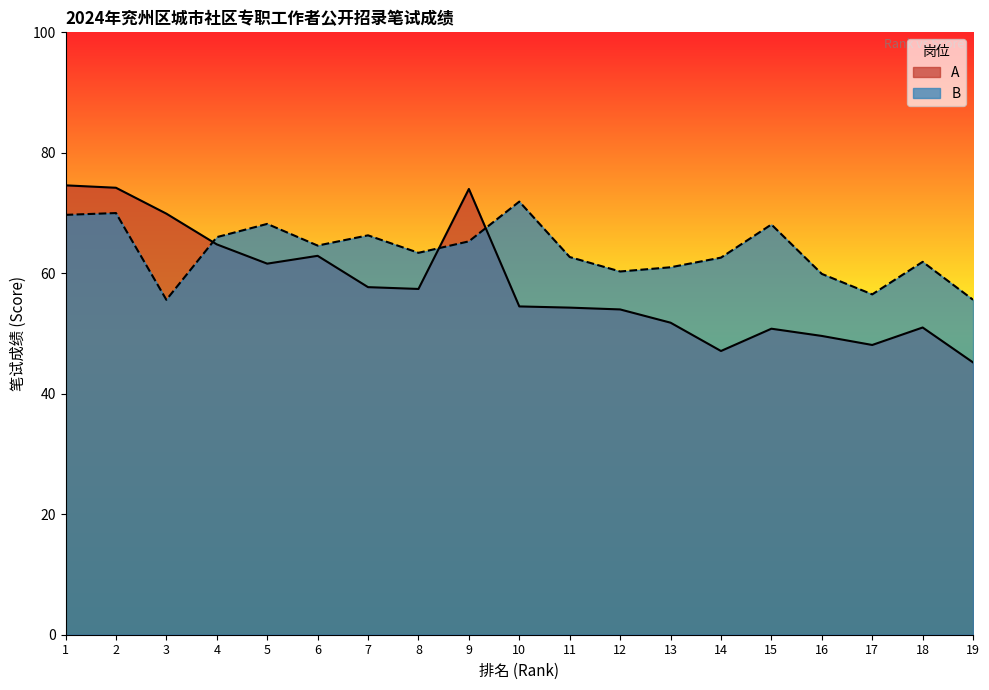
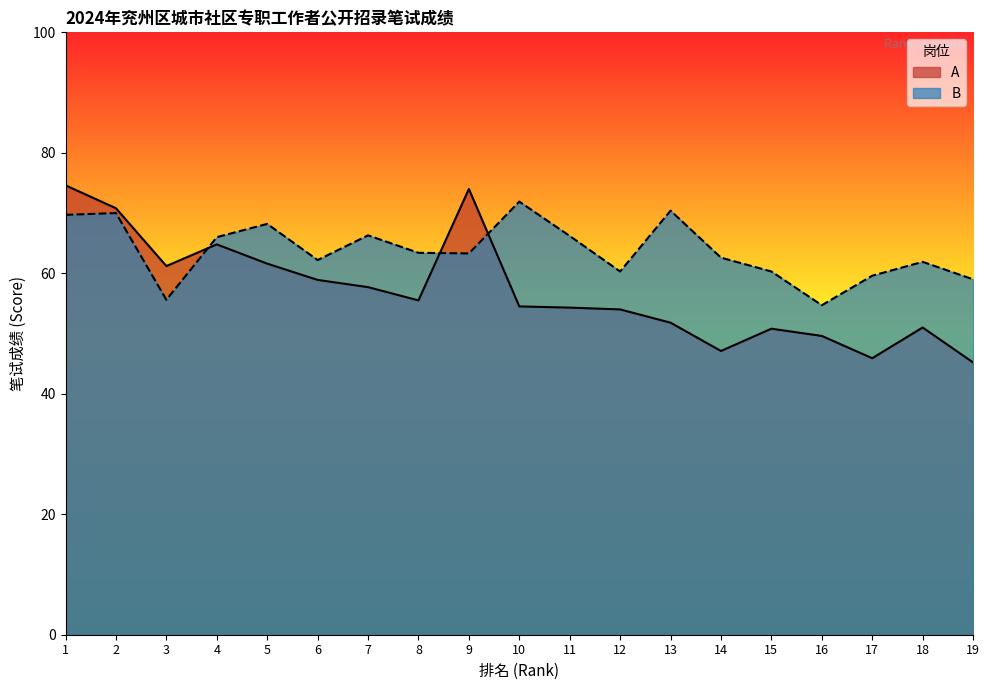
  {
    "A": {
      "1": 75,
-     "2": 74,
-     "3": 70,
+     "2": 71,
+     "3": 61,
      "4": 65,
      "5": 62,
-     "6": 63,
+     "6": 59,
      "7": 58,
-     "8": 57,
+     "8": 56,
      "9": 74,
      "10": 55,
      "11": 54,
      "12": 54,
      "13": 52,
      "14": 47,
      "15": 51,
      "16": 50,
-     "17": 48,
+     "17": 46,
      "18": 51,
      "19": 45
    },
    "B": {
      "1": 70,
      "2": 70,
      "3": 56,
      "4": 66,
      "5": 68,
-     "6": 65,
+     "6": 62,
      "7": 66,
      "8": 63,
-     "9": 65,
+     "9": 63,
      "10": 72,
-     "11": 63,
+     "11": 66,
      "12": 60,
-     "13": 61,
+     "13": 70,
      "14": 63,
-     "15": 68,
-     "16": 60,
-     "17": 57,
+     "15": 60,
+     "16": 55,
+     "17": 60,
      "18": 62,
-     "19": 56
+     "19": 59
    }
  }
